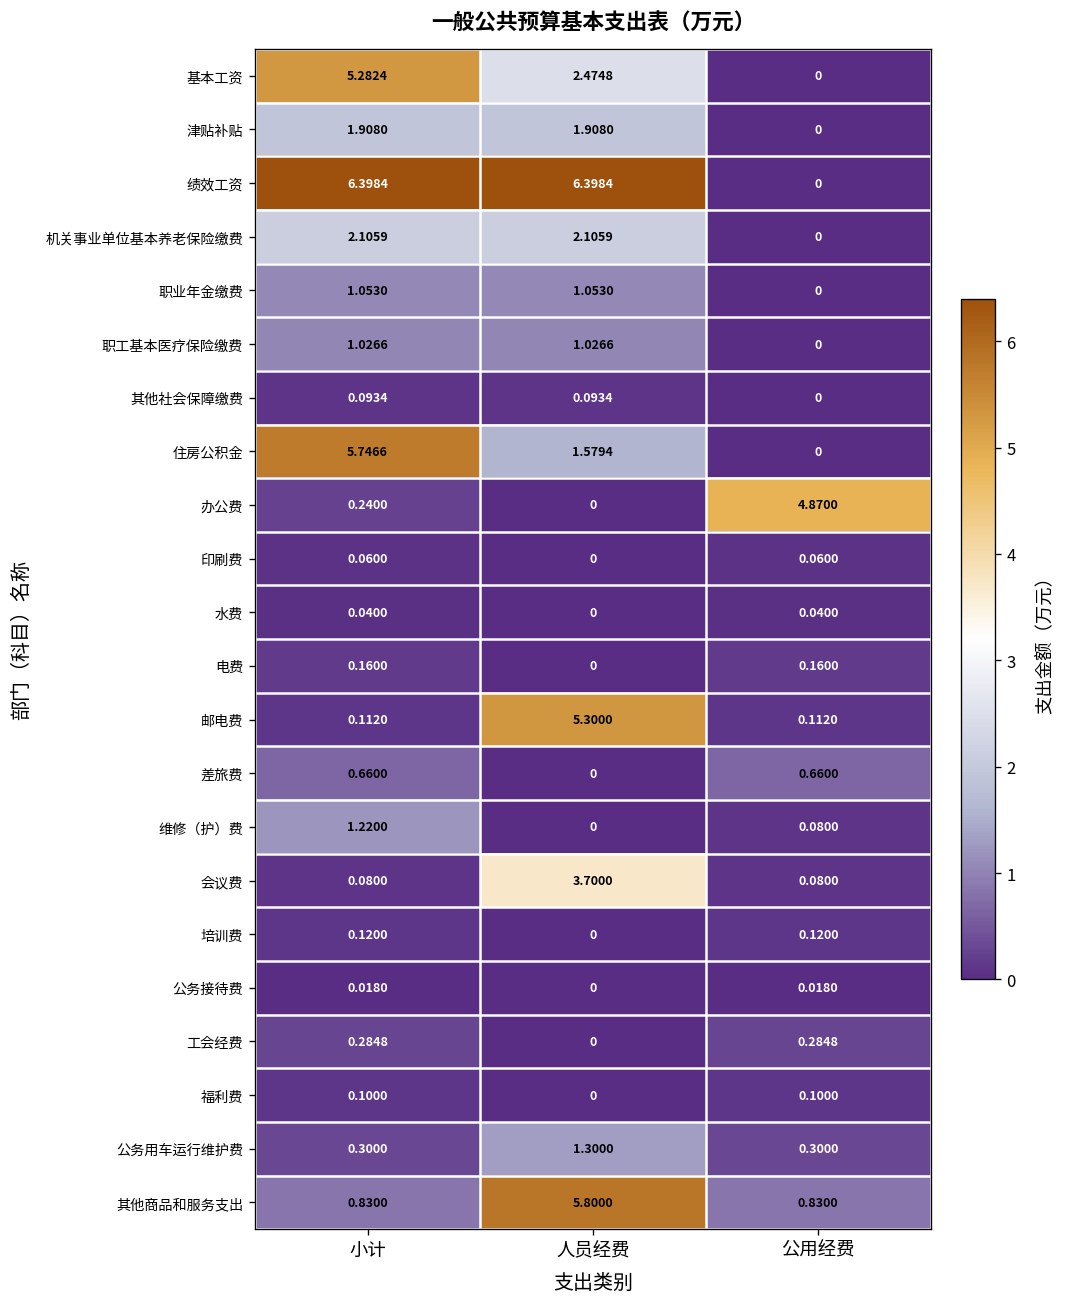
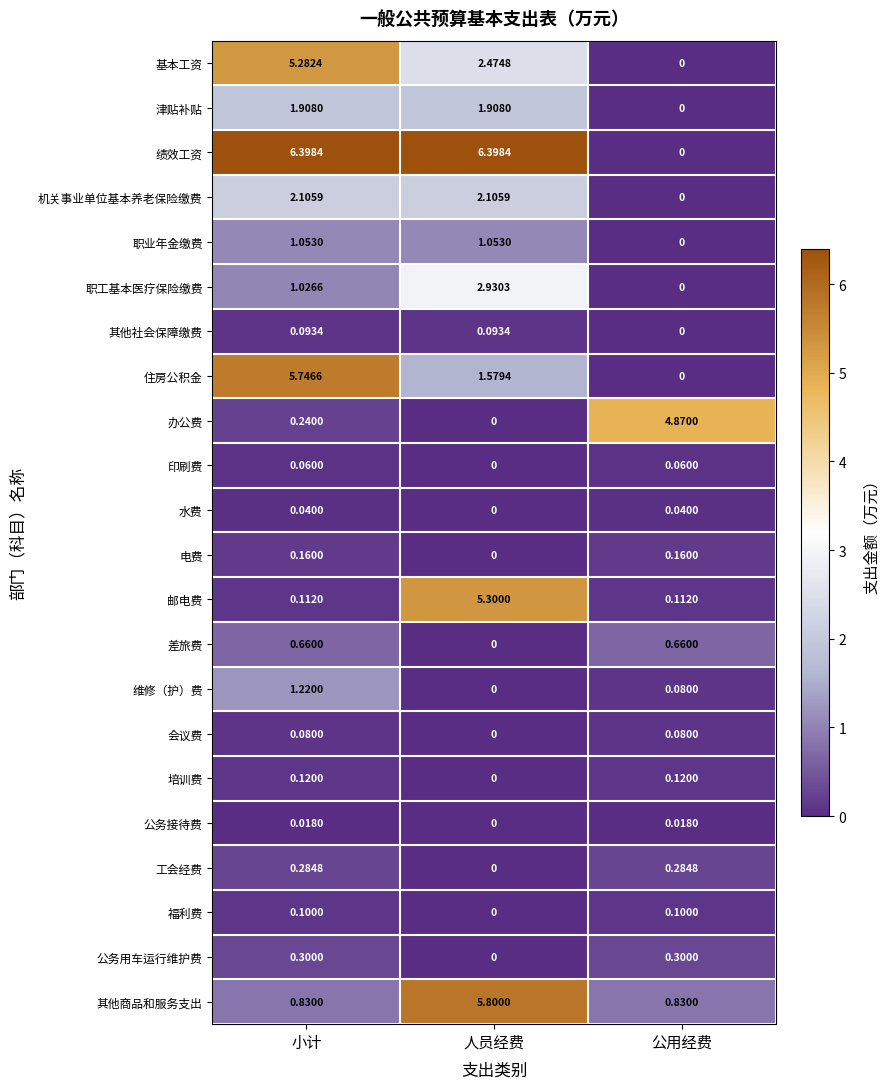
  {
    "基本工资": {
      "小计": 5.2824,
      "人员经费": 2.4748,
      "公用经费": 0
    },
    "津贴补贴": {
      "小计": 1.9080,
      "人员经费": 1.9080,
      "公用经费": 0
    },
    "绩效工资": {
      "小计": 6.3984,
      "人员经费": 6.3984,
      "公用经费": 0
    },
    "机关事业单位基本养老保险缴费": {
      "小计": 2.1059,
      "人员经费": 2.1059,
      "公用经费": 0
    },
    "职业年金缴费": {
      "小计": 1.0530,
      "人员经费": 1.0530,
      "公用经费": 0
    },
    "职工基本医疗保险缴费": {
      "小计": 1.0266,
-     "人员经费": 1.0266,
+     "人员经费": 2.9303,
      "公用经费": 0
    },
    "其他社会保障缴费": {
      "小计": 0.0934,
      "人员经费": 0.0934,
      "公用经费": 0
    },
    "住房公积金": {
      "小计": 5.7466,
      "人员经费": 1.5794,
      "公用经费": 0
    },
    "办公费": {
      "小计": 0.2400,
      "人员经费": 0,
      "公用经费": 4.8700
    },
    "印刷费": {
      "小计": 0.0600,
      "人员经费": 0,
      "公用经费": 0.0600
    },
    "水费": {
      "小计": 0.0400,
      "人员经费": 0,
      "公用经费": 0.0400
    },
    "电费": {
      "小计": 0.1600,
      "人员经费": 0,
      "公用经费": 0.1600
    },
    "邮电费": {
      "小计": 0.1120,
      "人员经费": 5.3000,
      "公用经费": 0.1120
    },
    "差旅费": {
      "小计": 0.6600,
      "人员经费": 0,
      "公用经费": 0.6600
    },
    "维修（护）费": {
      "小计": 1.2200,
      "人员经费": 0,
      "公用经费": 0.0800
    },
    "会议费": {
      "小计": 0.0800,
-     "人员经费": 3.7000,
+     "人员经费": 0,
      "公用经费": 0.0800
    },
    "培训费": {
      "小计": 0.1200,
      "人员经费": 0,
      "公用经费": 0.1200
    },
    "公务接待费": {
      "小计": 0.0180,
      "人员经费": 0,
      "公用经费": 0.0180
    },
    "工会经费": {
      "小计": 0.2848,
      "人员经费": 0,
      "公用经费": 0.2848
    },
    "福利费": {
      "小计": 0.1000,
      "人员经费": 0,
      "公用经费": 0.1000
    },
    "公务用车运行维护费": {
      "小计": 0.3000,
-     "人员经费": 1.3000,
+     "人员经费": 0,
      "公用经费": 0.3000
    },
    "其他商品和服务支出": {
      "小计": 0.8300,
      "人员经费": 5.8000,
      "公用经费": 0.8300
    }
  }
